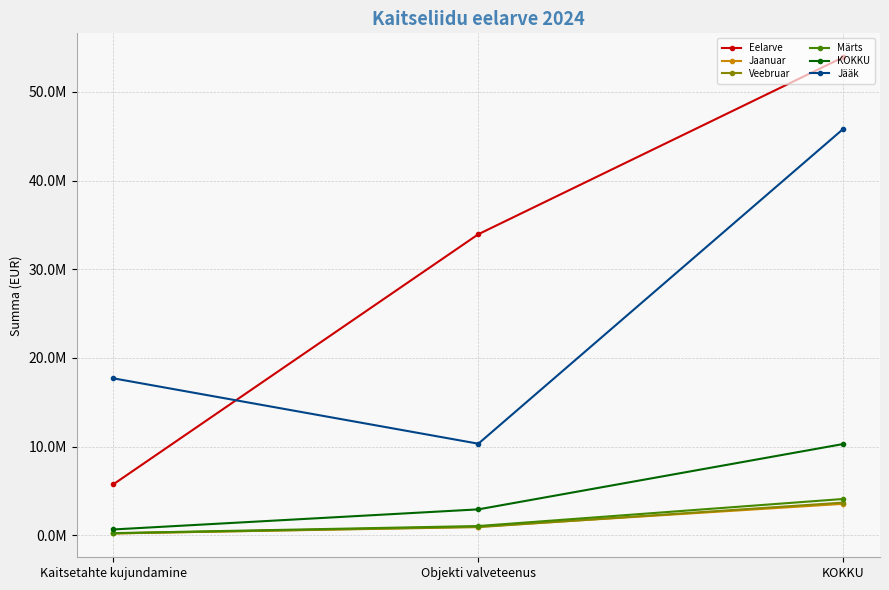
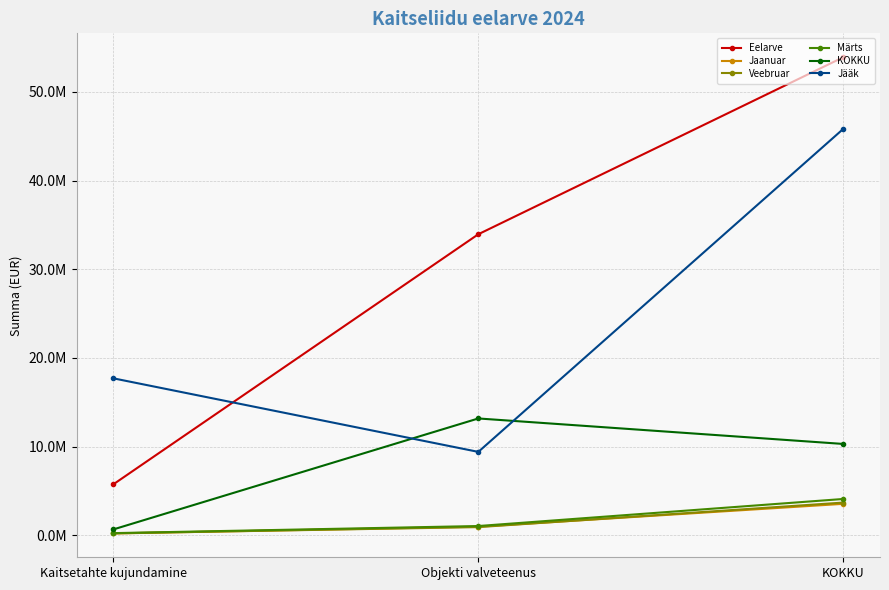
  {
    "Eelarve": {
      "Kaitsetahte kujundamine": 6000000,
      "Objekti valveteenus": 34000000
    },
    "Märts": {
      "KOKKU": 4000000
    },
    "KOKKU": {
      "Kaitsetahte kujundamine": 1000000,
-     "Objekti valveteenus": 3000000,
+     "Objekti valveteenus": 13000000,
      "KOKKU": 10000000
    },
    "Jääk": {
      "Kaitsetahte kujundamine": 18000000,
-     "Objekti valveteenus": 10000000,
+     "Objekti valveteenus": 9000000,
      "KOKKU": 46000000
    }
  }
